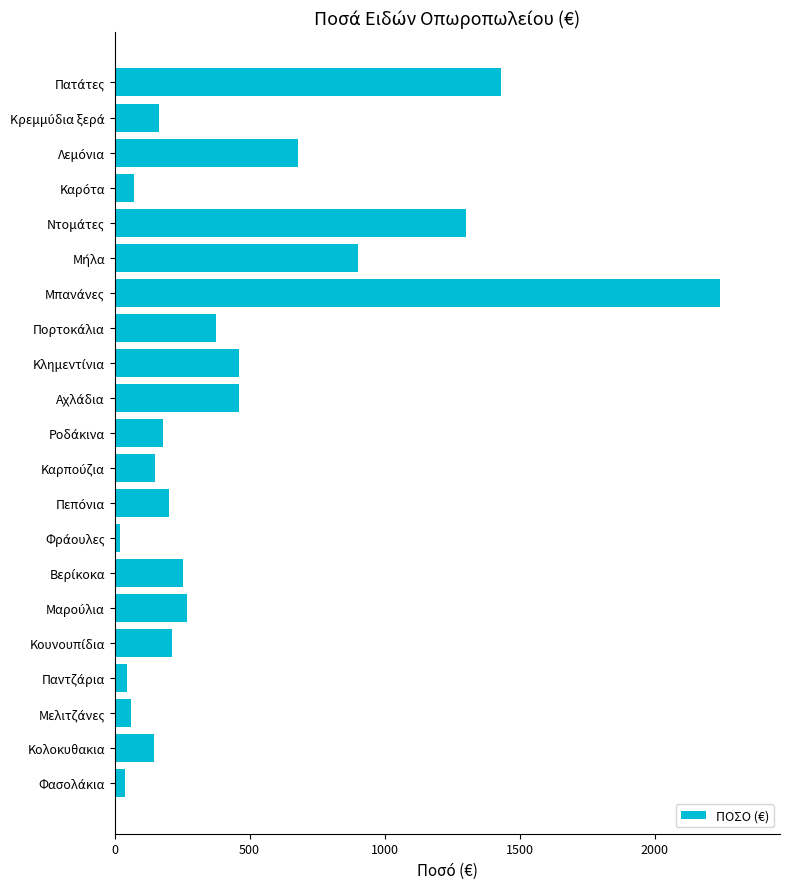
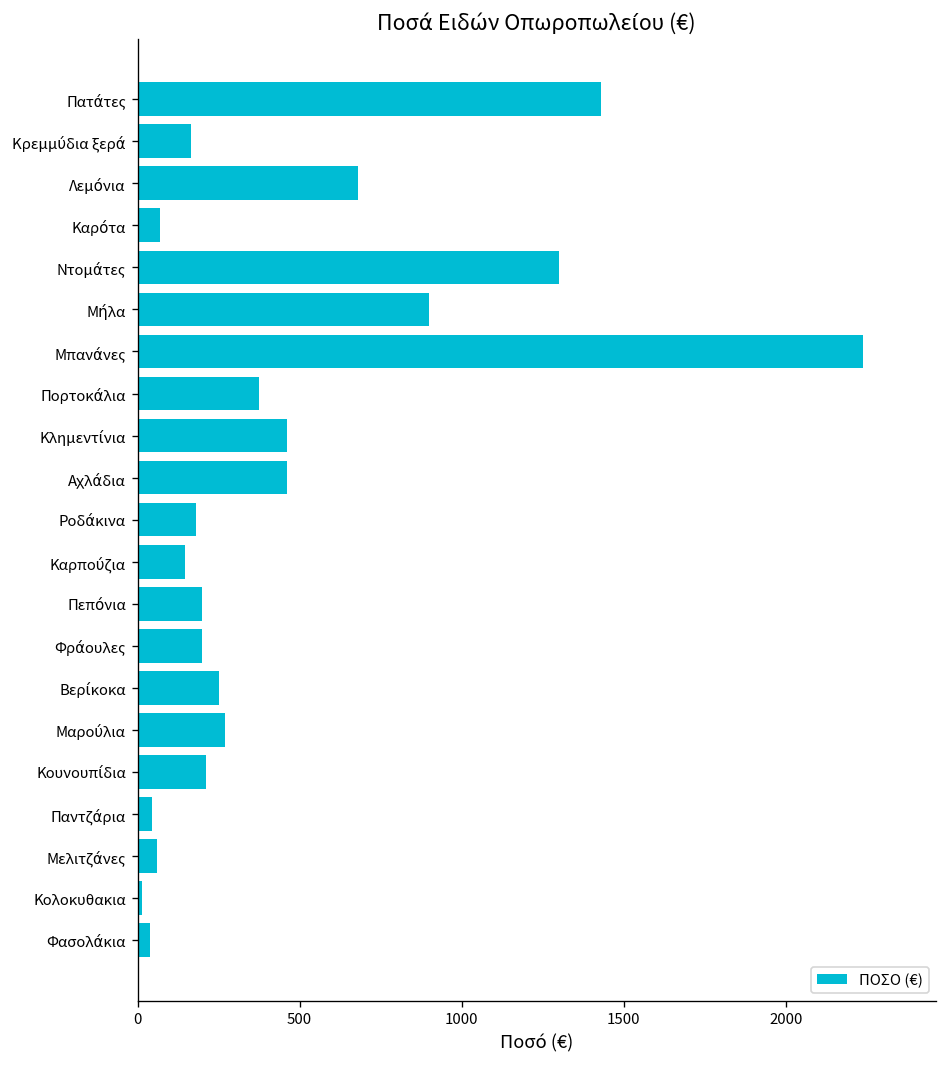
  {
    "Πατάτες": 1430,
    "Κρεμμύδια ξερά": 170,
    "Λεμόνια": 680,
    "Καρότα": 70,
    "Ντομάτες": 1300,
    "Μήλα": 900,
    "Μπανάνες": 2240,
    "Πορτοκάλια": 370,
    "Κλημεντίνια": 460,
    "Αχλάδια": 460,
    "Ροδάκινα": 180,
    "Καρπούζια": 150,
    "Πεπόνια": 200,
-   "Φράουλες": 20,
+   "Φράουλες": 200,
    "Βερίκοκα": 250,
    "Μαρούλια": 270,
    "Κουνουπίδια": 210,
    "Παντζάρια": 50,
    "Μελιτζάνες": 60,
-   "Κολοκυθακια": 150,
+   "Κολοκυθακια": 20,
    "Φασολάκια": 40
  }
